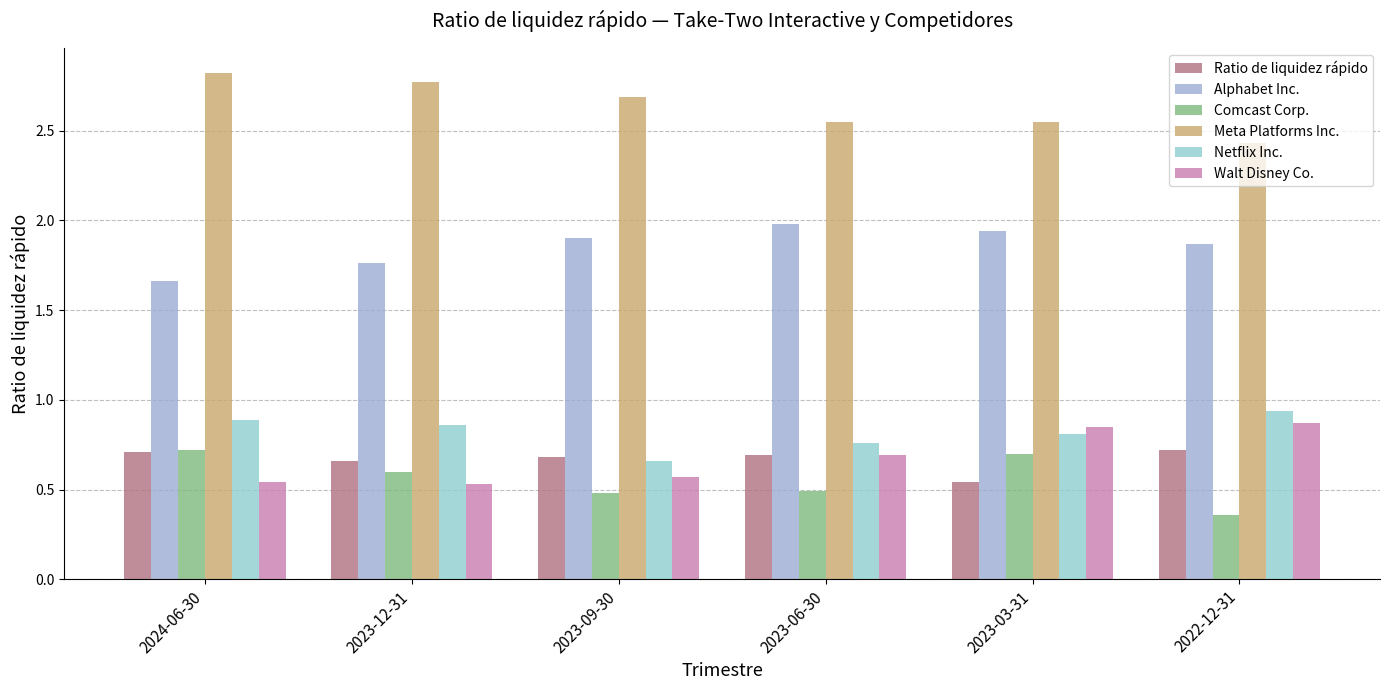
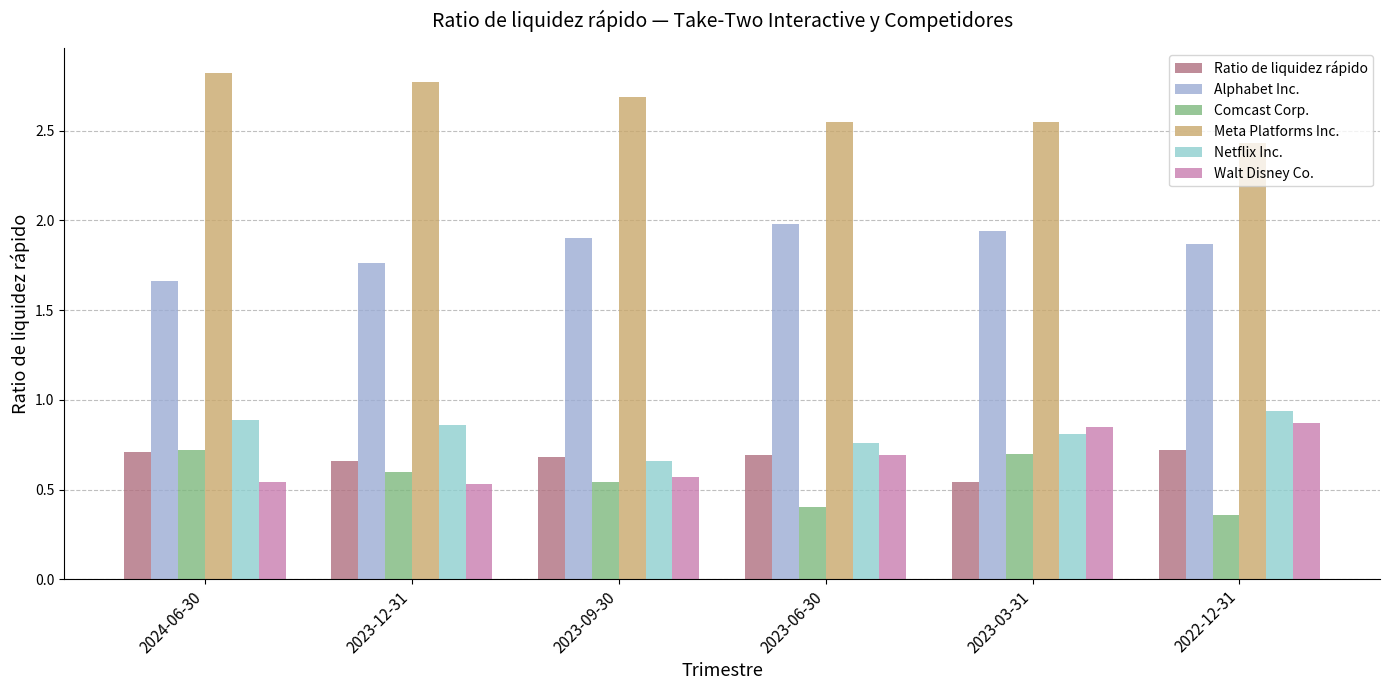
  {
    "Comcast Corp.": {
      "2024-06-30": 0.72,
      "2023-12-31": 0.60,
-     "2023-09-30": 0.48,
-     "2023-06-30": 0.49,
+     "2023-09-30": 0.54,
+     "2023-06-30": 0.40,
      "2023-03-31": 0.70,
      "2022-12-31": 0.36
    },
    "Meta Platforms Inc.": {
      "2024-06-30": 2.82,
      "2023-12-31": 2.77,
      "2023-09-30": 2.69,
      "2023-06-30": 2.55,
      "2023-03-31": 2.55
    }
  }
